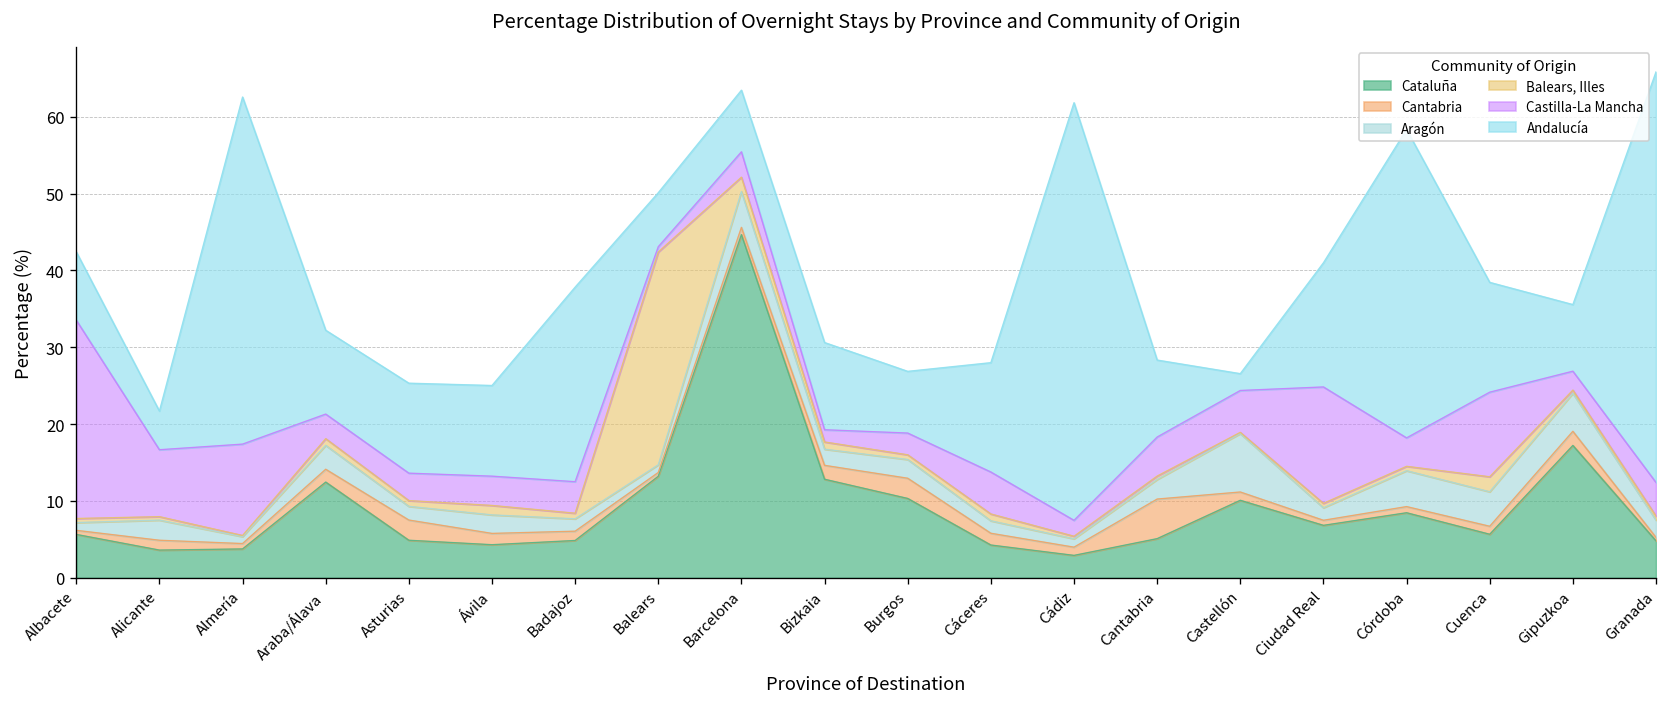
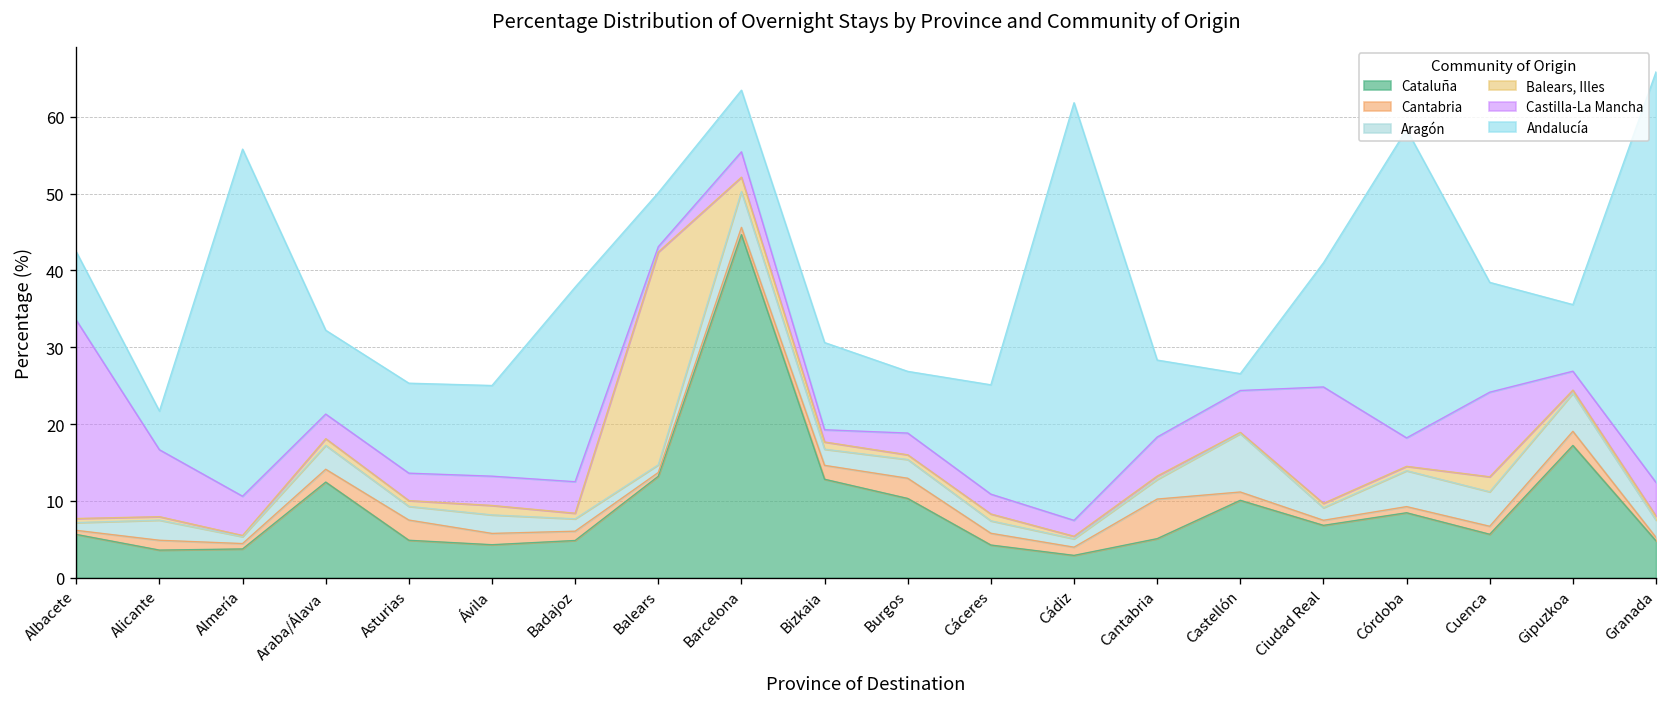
  {
    "Cataluña": {
      "Albacete": 6,
      "Alicante": 4,
      "Almería": 4,
      "Araba/Álava": 12,
      "Asturias": 5,
      "Ávila": 4,
      "Badajoz": 5,
      "Balears": 13,
      "Barcelona": 45,
      "Bizkaia": 13,
      "Burgos": 10,
      "Cáceres": 4,
      "Cádiz": 3,
      "Cantabria": 5,
      "Castellón": 10,
      "Ciudad Real": 7,
      "Córdoba": 8,
      "Cuenca": 6,
      "Gipuzkoa": 17,
      "Granada": 5
    },
    "Castilla-La Mancha": {
      "Albacete": 26,
      "Alicante": 9,
-     "Almería": 12,
+     "Almería": 5,
      "Araba/Álava": 3,
      "Asturias": 4,
      "Ávila": 4,
      "Badajoz": 4,
      "Balears": 1,
      "Barcelona": 3,
      "Bizkaia": 2,
      "Burgos": 3,
-     "Cáceres": 5,
+     "Cáceres": 3,
      "Cádiz": 2,
      "Cantabria": 5,
      "Castellón": 5,
      "Ciudad Real": 15,
      "Córdoba": 4,
      "Cuenca": 11,
      "Gipuzkoa": 2,
      "Granada": 4
    }
  }
